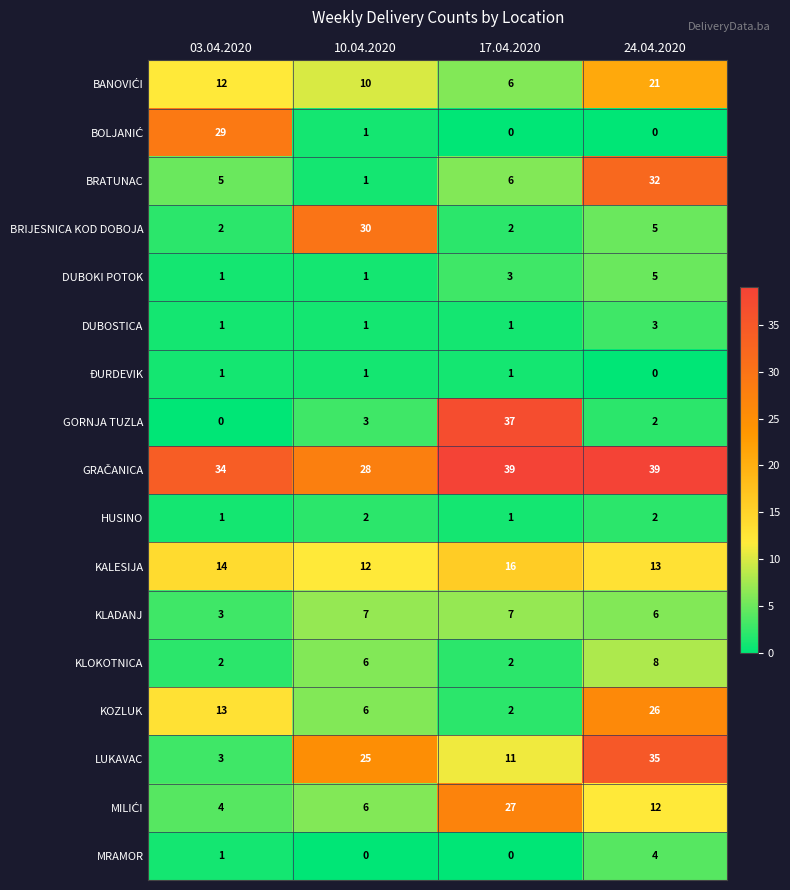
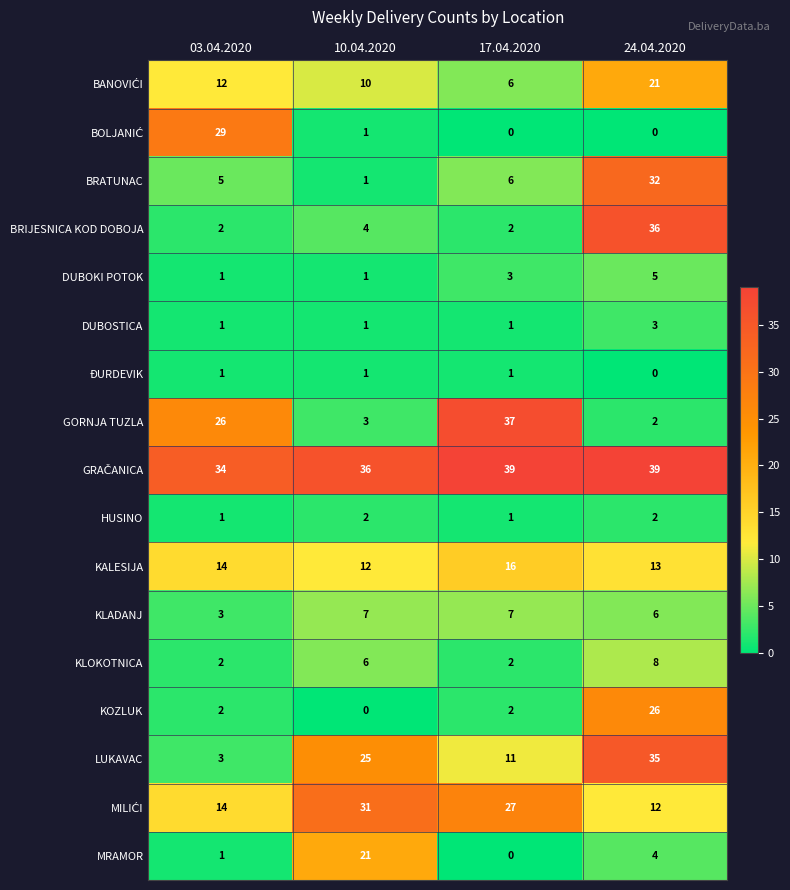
  {
    "BANOVIĆI": {
      "03.04.2020": 12,
      "10.04.2020": 10,
      "17.04.2020": 6,
      "24.04.2020": 21
    },
    "BOLJANIĆ": {
      "03.04.2020": 29,
      "10.04.2020": 1,
      "17.04.2020": 0,
      "24.04.2020": 0
    },
    "BRATUNAC": {
      "03.04.2020": 5,
      "10.04.2020": 1,
      "17.04.2020": 6,
      "24.04.2020": 32
    },
    "BRIJESNICA KOD DOBOJA": {
      "03.04.2020": 2,
-     "10.04.2020": 30,
+     "10.04.2020": 4,
      "17.04.2020": 2,
-     "24.04.2020": 5
+     "24.04.2020": 36
    },
    "DUBOKI POTOK": {
      "03.04.2020": 1,
      "10.04.2020": 1,
      "17.04.2020": 3,
      "24.04.2020": 5
    },
    "DUBOSTICA": {
      "03.04.2020": 1,
      "10.04.2020": 1,
      "17.04.2020": 1,
      "24.04.2020": 3
    },
    "ĐURDEVIK": {
      "03.04.2020": 1,
      "10.04.2020": 1,
      "17.04.2020": 1,
      "24.04.2020": 0
    },
    "GORNJA TUZLA": {
-     "03.04.2020": 0,
+     "03.04.2020": 26,
      "10.04.2020": 3,
      "17.04.2020": 37,
      "24.04.2020": 2
    },
    "GRAČANICA": {
      "03.04.2020": 34,
-     "10.04.2020": 28,
+     "10.04.2020": 36,
      "17.04.2020": 39,
      "24.04.2020": 39
    },
    "HUSINO": {
      "03.04.2020": 1,
      "10.04.2020": 2,
      "17.04.2020": 1,
      "24.04.2020": 2
    },
    "KALESIJA": {
      "03.04.2020": 14,
      "10.04.2020": 12,
      "17.04.2020": 16,
      "24.04.2020": 13
    },
    "KLADANJ": {
      "03.04.2020": 3,
      "10.04.2020": 7,
      "17.04.2020": 7,
      "24.04.2020": 6
    },
    "KLOKOTNICA": {
      "03.04.2020": 2,
      "10.04.2020": 6,
      "17.04.2020": 2,
      "24.04.2020": 8
    },
    "KOZLUK": {
-     "03.04.2020": 13,
-     "10.04.2020": 6,
+     "03.04.2020": 2,
+     "10.04.2020": 0,
      "17.04.2020": 2,
      "24.04.2020": 26
    },
    "LUKAVAC": {
      "03.04.2020": 3,
      "10.04.2020": 25,
      "17.04.2020": 11,
      "24.04.2020": 35
    },
    "MILIĆI": {
-     "03.04.2020": 4,
-     "10.04.2020": 6,
+     "03.04.2020": 14,
+     "10.04.2020": 31,
      "17.04.2020": 27,
      "24.04.2020": 12
    },
    "MRAMOR": {
      "03.04.2020": 1,
-     "10.04.2020": 0,
+     "10.04.2020": 21,
      "17.04.2020": 0,
      "24.04.2020": 4
    }
  }
